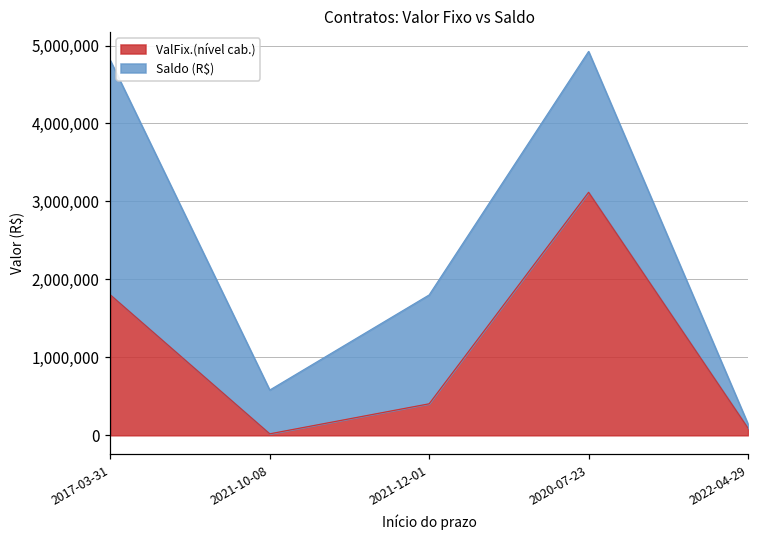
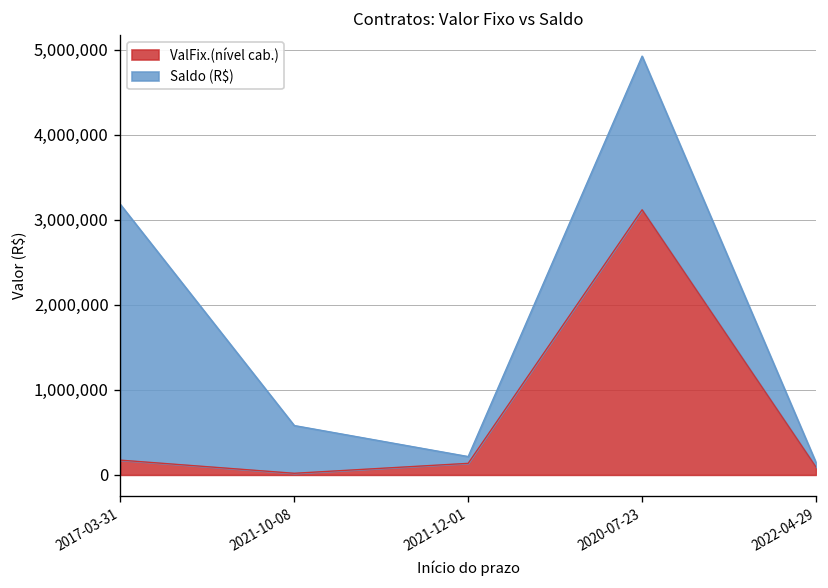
  {
    "ValFix.(nível cab.)": {
-     "2017-03-31": "1,800,000",
+     "2017-03-31": "200,000",
      "2021-10-08": "0",
-     "2021-12-01": "400,000",
+     "2021-12-01": "100,000",
      "2020-07-23": "3,100,000",
      "2022-04-29": "100,000"
    },
    "Saldo (R$)": {
      "2017-03-31": "3,000,000",
      "2021-10-08": "600,000",
-     "2021-12-01": "1,400,000",
+     "2021-12-01": "100,000",
      "2020-07-23": "1,800,000",
      "2022-04-29": "100,000"
    }
  }
